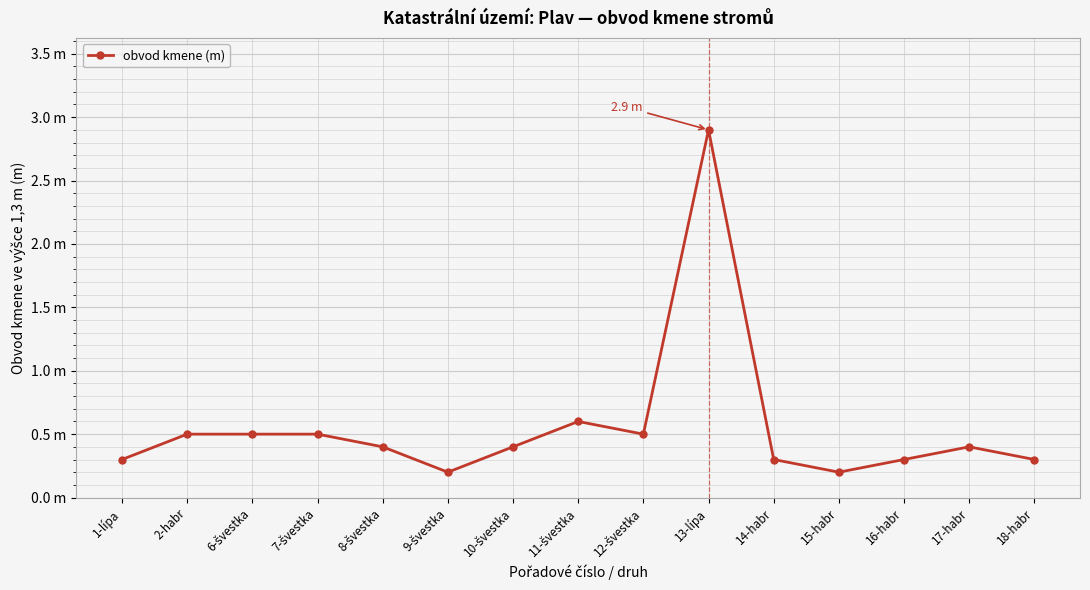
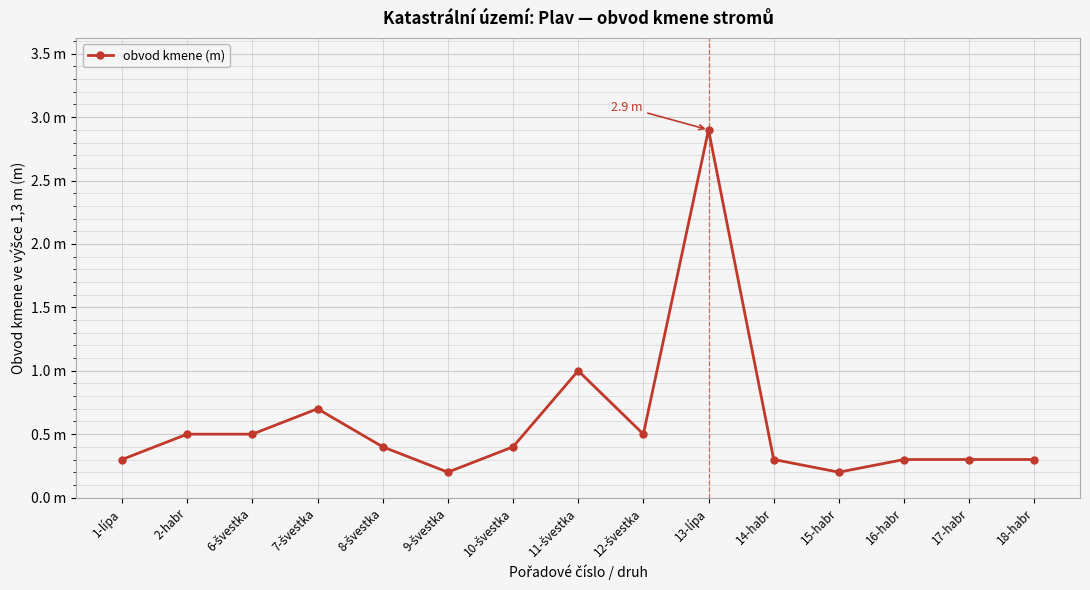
  {
    "1-lípa": "0.3 m",
    "2-habr": "0.5 m",
    "6-švestka": "0.5 m",
-   "7-švestka": "0.5 m",
+   "7-švestka": "0.7 m",
    "8-švestka": "0.4 m",
    "9-švestka": "0.2 m",
    "10-švestka": "0.4 m",
-   "11-švestka": "0.6 m",
+   "11-švestka": "1.0 m",
    "12-švestka": "0.5 m",
    "14-habr": "0.3 m",
    "15-habr": "0.2 m",
    "16-habr": "0.3 m",
-   "17-habr": "0.4 m",
+   "17-habr": "0.3 m",
    "18-habr": "0.3 m"
  }
